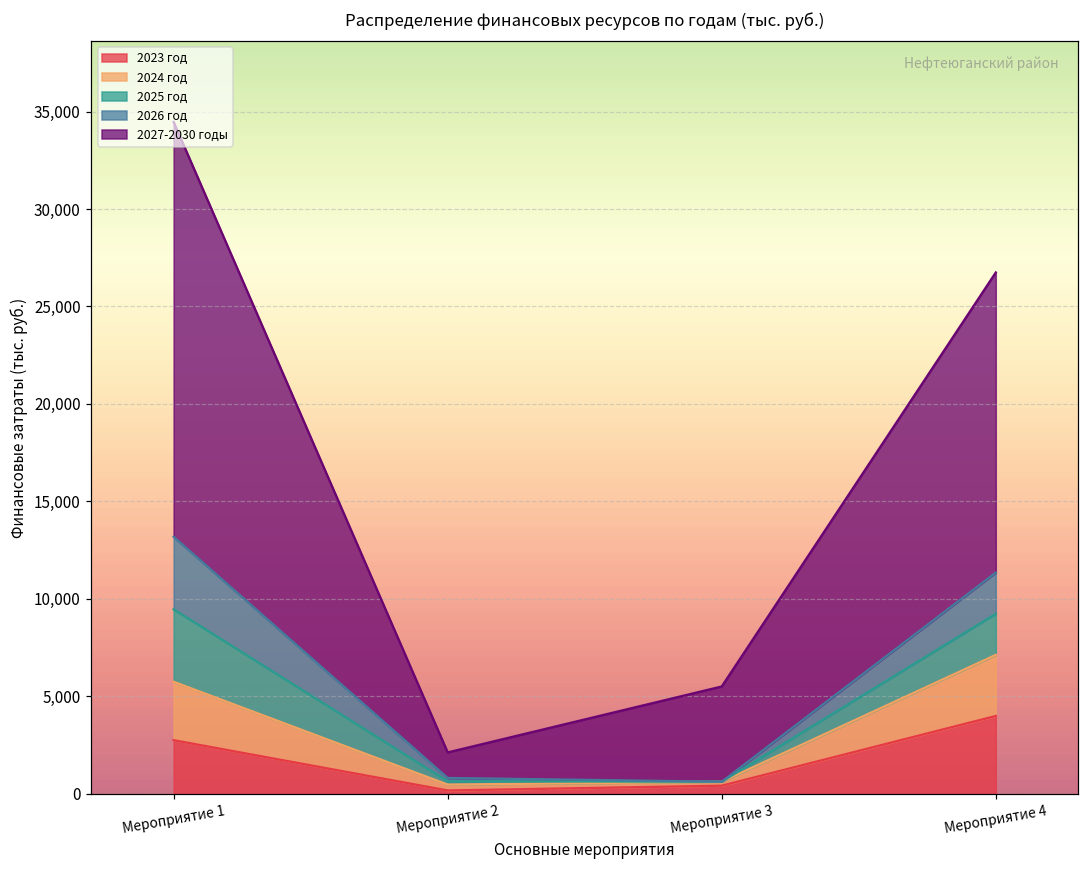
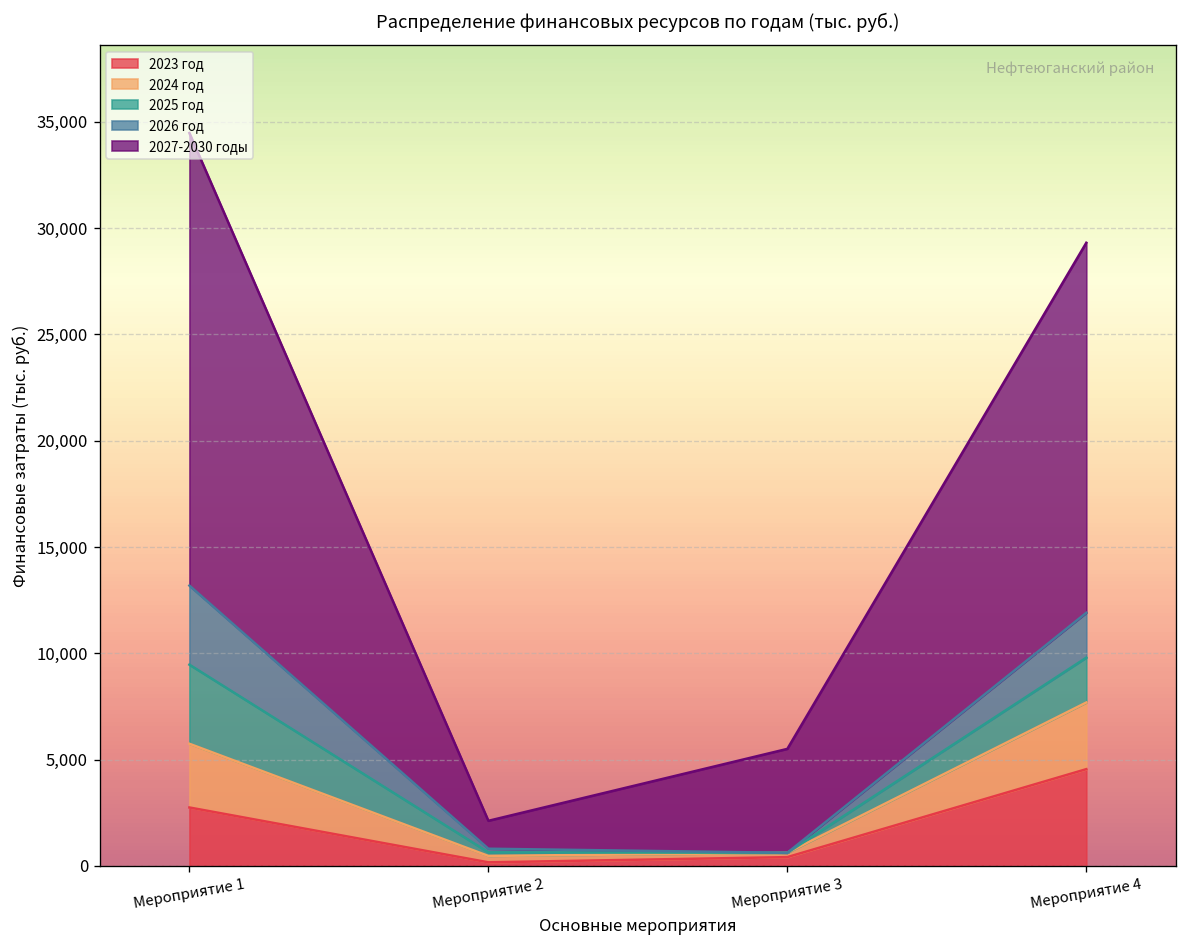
  {
    "2023 год": {
      "Мероприятие 1": "2,700",
      "Мероприятие 2": "200",
      "Мероприятие 3": "400",
-     "Мероприятие 4": "4,000"
+     "Мероприятие 4": "4,600"
    },
    "2024 год": {
      "Мероприятие 1": "3,000",
      "Мероприятие 2": "300",
      "Мероприятие 4": "3,100"
    },
    "2027-2030 годы": {
      "Мероприятие 2": "1,300",
      "Мероприятие 3": "4,900",
-     "Мероприятие 4": "15,400"
+     "Мероприятие 4": "17,400"
    }
  }
